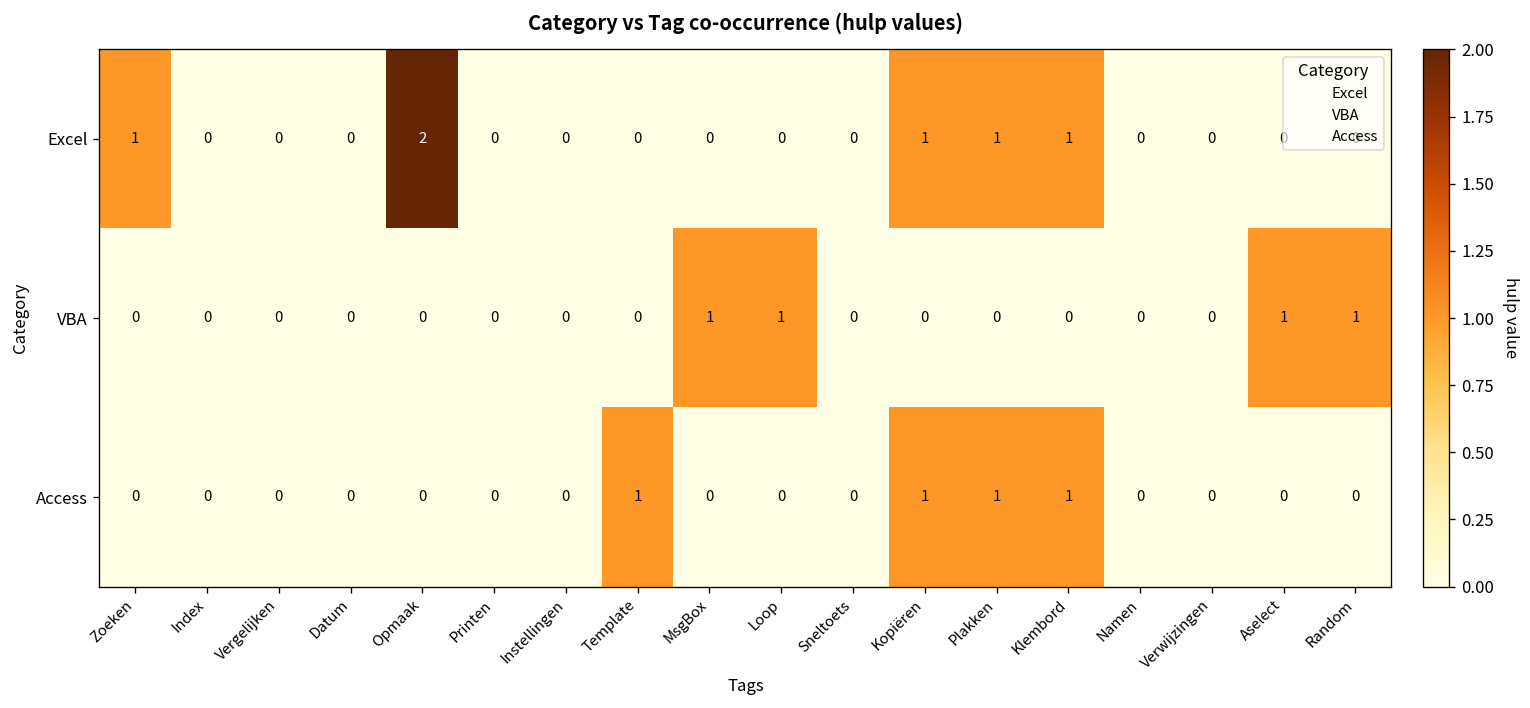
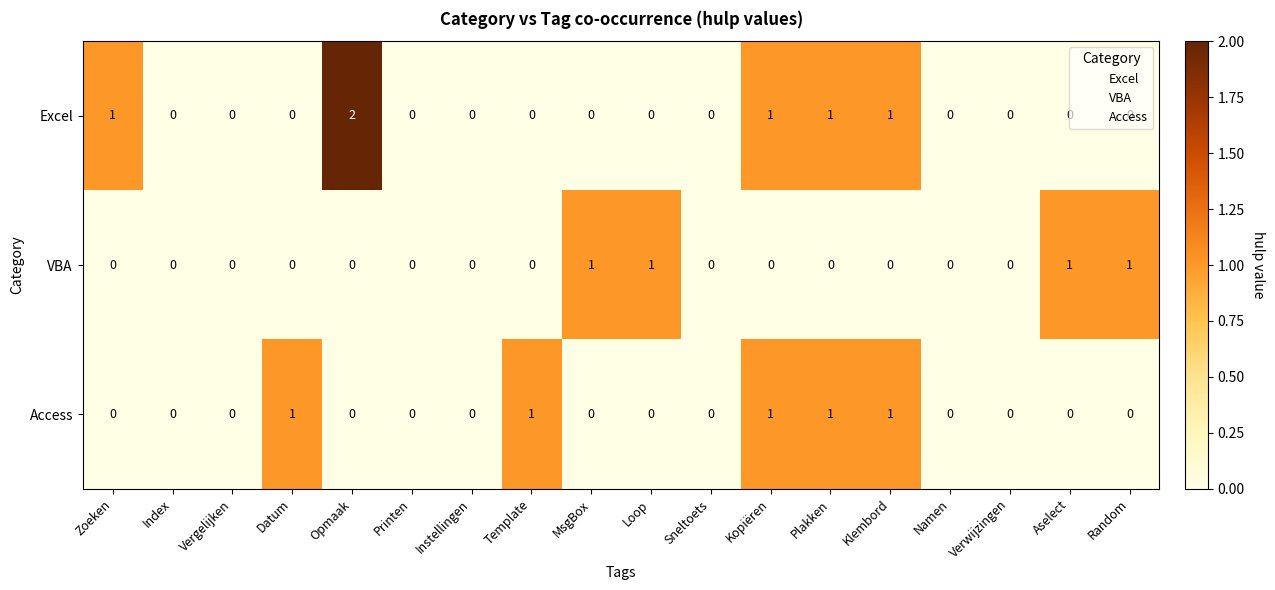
  {
    "Excel": {
      "Zoeken": 1,
      "Index": 0,
      "Vergelijken": 0,
      "Datum": 0,
      "Opmaak": 2,
      "Printen": 0,
      "Instellingen": 0,
      "Template": 0,
      "MsgBox": 0,
      "Loop": 0,
      "Sneltoets": 0,
      "Kopiëren": 1,
      "Plakken": 1,
      "Klembord": 1,
      "Namen": 0,
      "Verwijzingen": 0
    },
    "VBA": {
      "Zoeken": 0,
      "Index": 0,
      "Vergelijken": 0,
      "Datum": 0,
      "Opmaak": 0,
      "Printen": 0,
      "Instellingen": 0,
      "Template": 0,
      "MsgBox": 1,
      "Loop": 1,
      "Sneltoets": 0,
      "Kopiëren": 0,
      "Plakken": 0,
      "Klembord": 0,
      "Namen": 0,
      "Verwijzingen": 0,
      "Aselect": 1,
      "Random": 1
    },
    "Access": {
      "Zoeken": 0,
      "Index": 0,
      "Vergelijken": 0,
-     "Datum": 0,
+     "Datum": 1,
      "Opmaak": 0,
      "Printen": 0,
      "Instellingen": 0,
      "Template": 1,
      "MsgBox": 0,
      "Loop": 0,
      "Sneltoets": 0,
      "Kopiëren": 1,
      "Plakken": 1,
      "Klembord": 1,
      "Namen": 0,
      "Verwijzingen": 0,
      "Aselect": 0,
      "Random": 0
    }
  }
